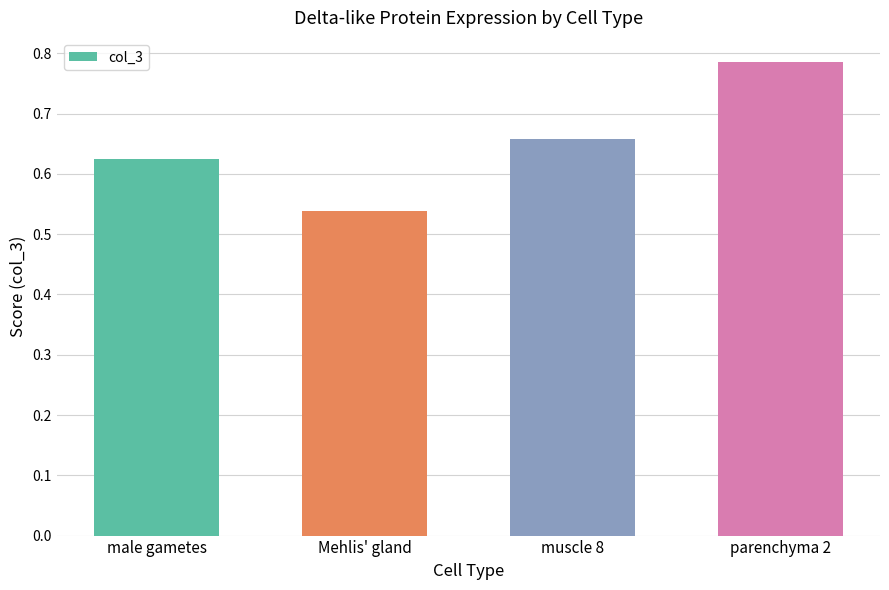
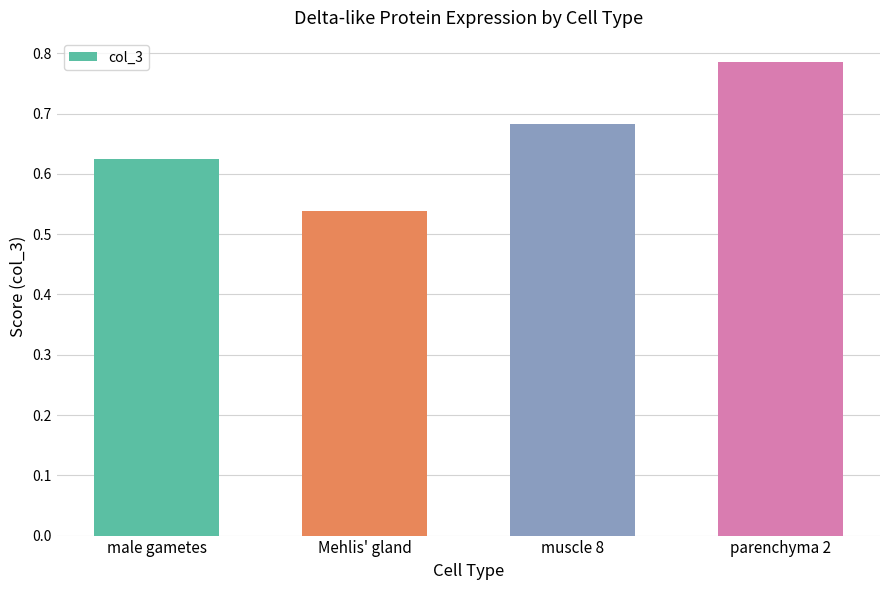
  {
    "male gametes": 0.62,
    "Mehlis' gland": 0.54,
-   "muscle 8": 0.66,
+   "muscle 8": 0.68,
    "parenchyma 2": 0.79
  }
